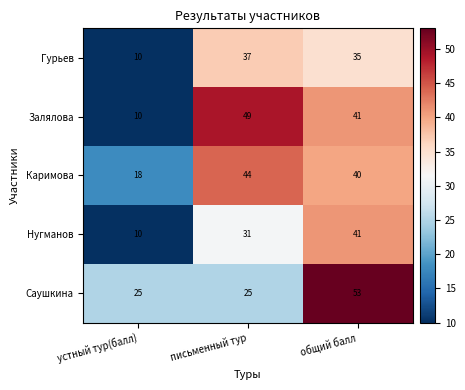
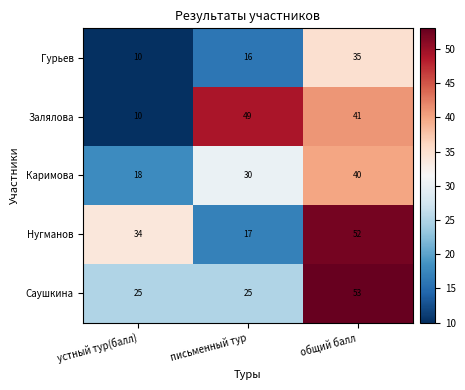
  {
    "Гурьев": {
      "устный тур(балл)": 10,
-     "письменный тур": 37,
+     "письменный тур": 16,
      "общий балл": 35
    },
    "Залялова": {
      "устный тур(балл)": 10,
      "письменный тур": 49,
      "общий балл": 41
    },
    "Каримова": {
      "устный тур(балл)": 18,
-     "письменный тур": 44,
+     "письменный тур": 30,
      "общий балл": 40
    },
    "Нугманов": {
-     "устный тур(балл)": 10,
-     "письменный тур": 31,
-     "общий балл": 41
+     "устный тур(балл)": 34,
+     "письменный тур": 17,
+     "общий балл": 52
    },
    "Саушкина": {
      "устный тур(балл)": 25,
      "письменный тур": 25,
      "общий балл": 53
    }
  }
